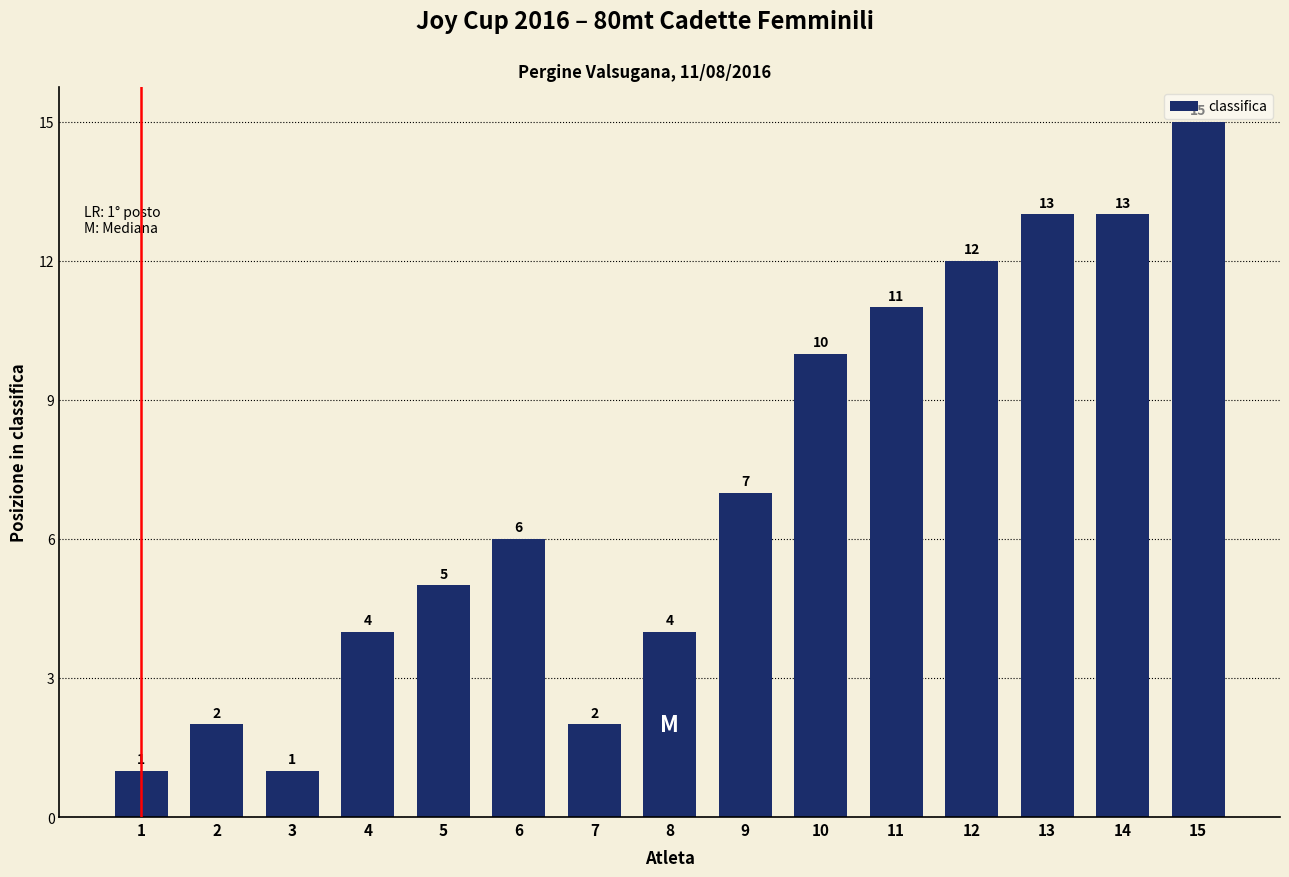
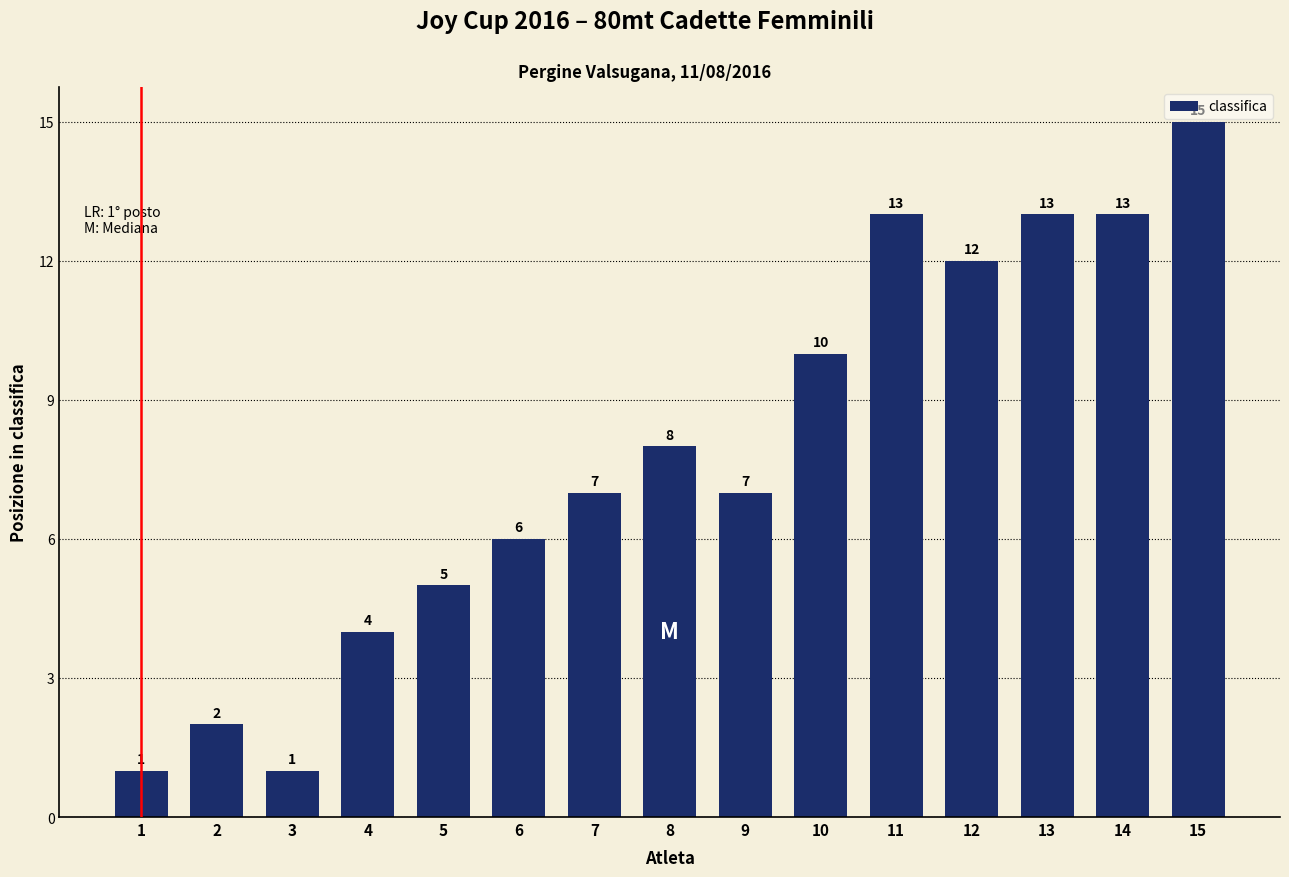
  {
    "1": 1,
    "2": 2,
    "3": 1,
    "4": 4,
    "5": 5,
    "6": 6,
-   "7": 2,
-   "8": 4,
+   "7": 7,
+   "8": 8,
    "9": 7,
    "10": 10,
-   "11": 11,
+   "11": 13,
    "12": 12,
    "13": 13,
    "14": 13
  }
